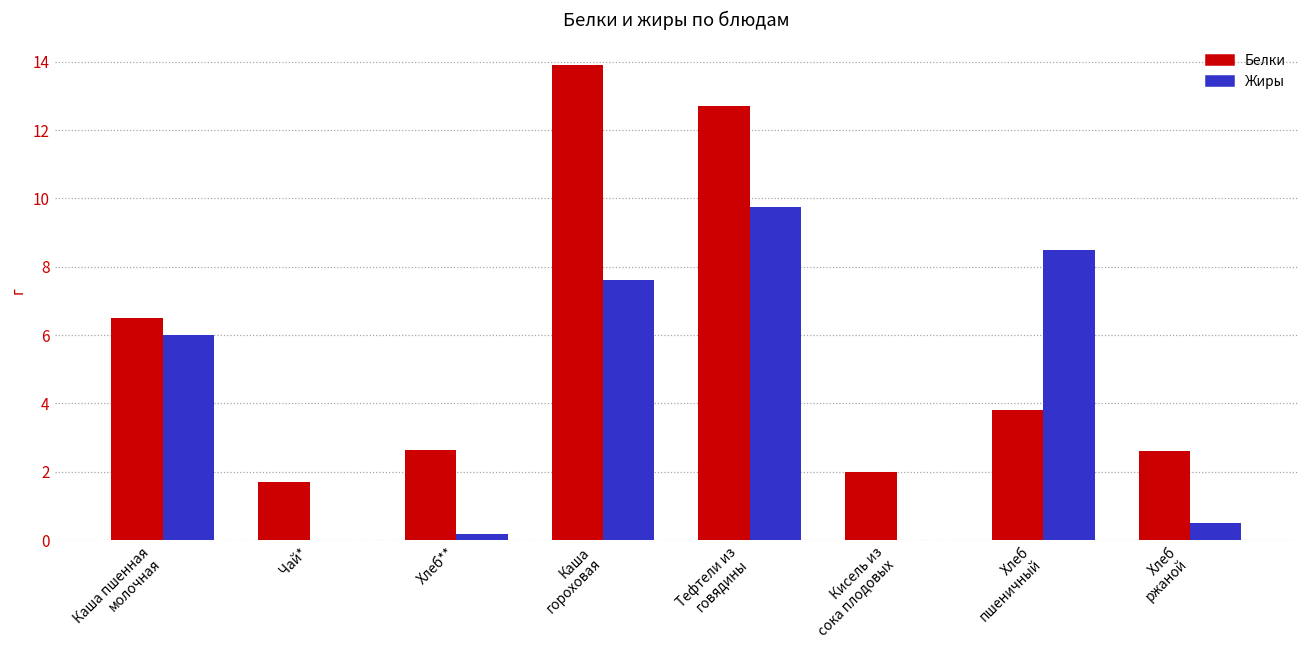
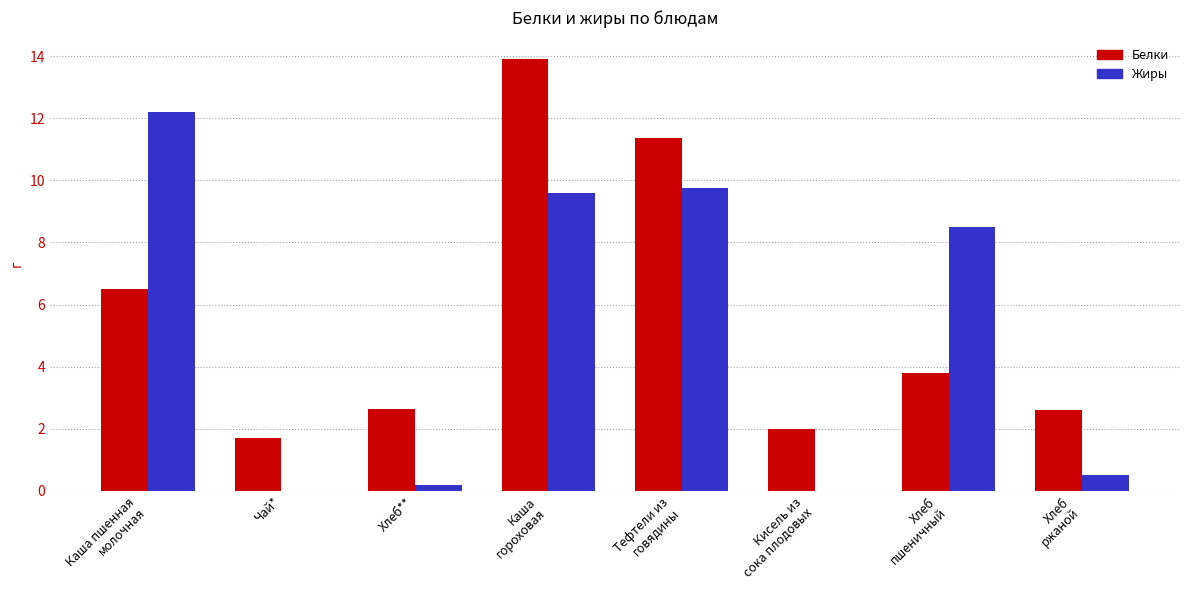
  {
    "Белки": {
      "Каша пшенная молочная": 6.5,
      "Чай*": 1.7,
      "Хлеб**": 2.6,
      "Каша гороховая": 13.9,
-     "Тефтели из говядины": 12.7,
+     "Тефтели из говядины": 11.4,
      "Кисель из сока плодовых": 2.0,
      "Хлеб пшеничный": 3.8,
      "Хлеб ржаной": 2.6
    },
    "Жиры": {
-     "Каша пшенная молочная": 6.0,
+     "Каша пшенная молочная": 12.2,
      "Чай*": 0.0,
      "Хлеб**": 0.2,
-     "Каша гороховая": 7.6,
+     "Каша гороховая": 9.6,
      "Тефтели из говядины": 9.8,
      "Кисель из сока плодовых": 0.0,
      "Хлеб пшеничный": 8.5,
      "Хлеб ржаной": 0.5
    }
  }
